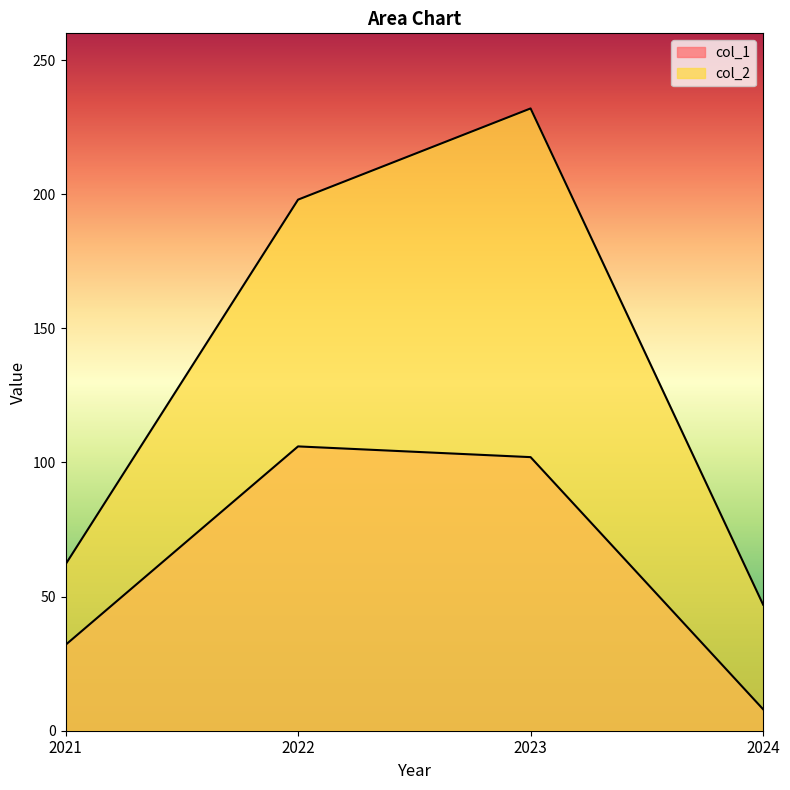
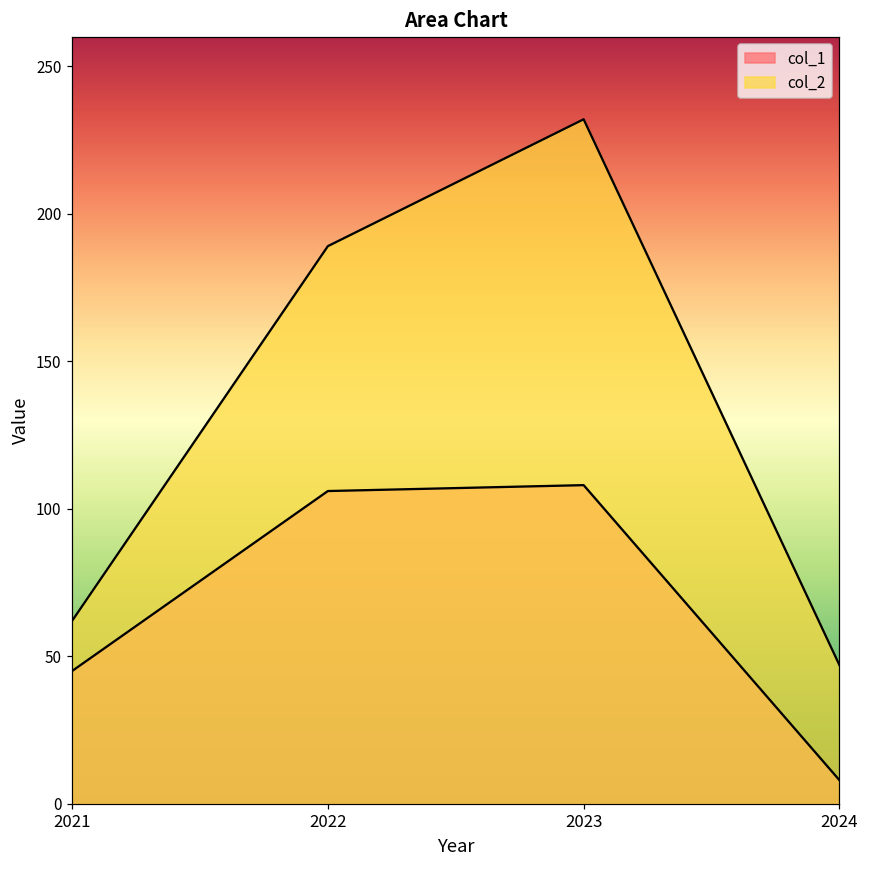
  {
    "col_1": {
-     "2021": 32,
+     "2021": 45,
      "2022": 106,
-     "2023": 102,
+     "2023": 108,
      "2024": 8
    },
    "col_2": {
      "2021": 62,
-     "2022": 198,
+     "2022": 189,
      "2023": 232,
      "2024": 47
    }
  }
